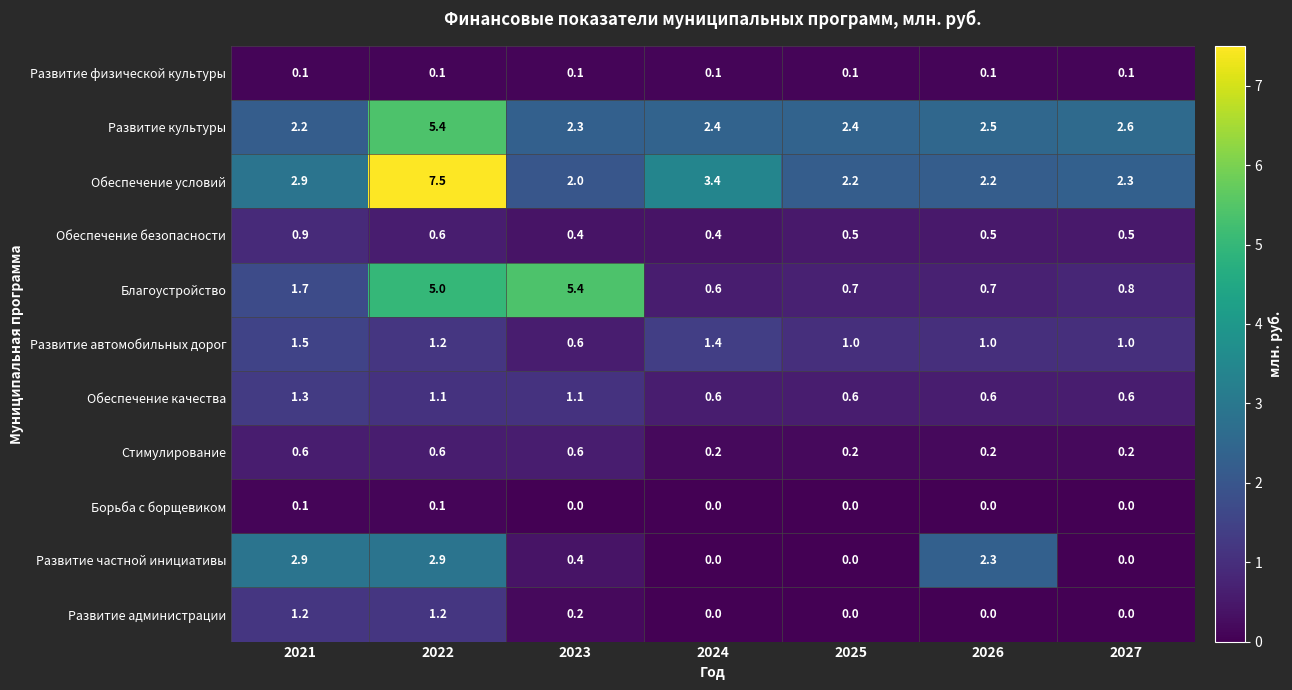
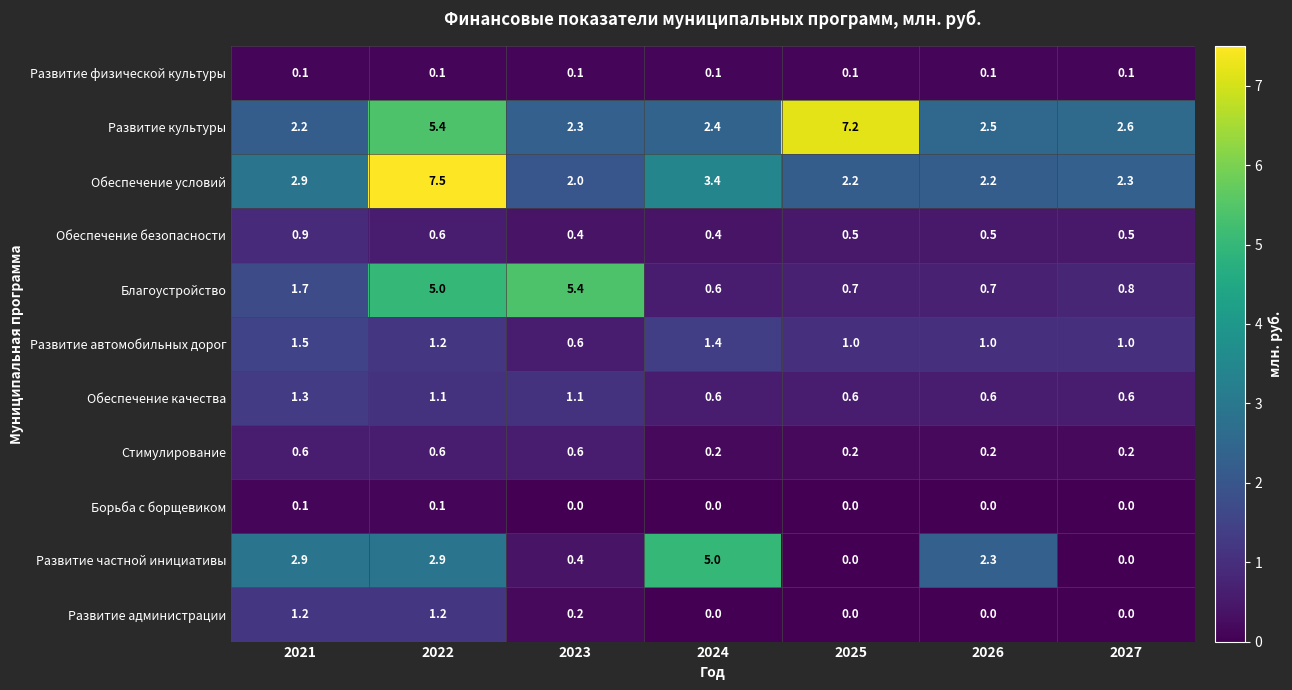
  {
    "Развитие физической культуры": {
      "2021": 0.1,
      "2022": 0.1,
      "2023": 0.1,
      "2024": 0.1,
      "2025": 0.1,
      "2026": 0.1,
      "2027": 0.1
    },
    "Развитие культуры": {
      "2021": 2.2,
      "2022": 5.4,
      "2023": 2.3,
      "2024": 2.4,
-     "2025": 2.4,
+     "2025": 7.2,
      "2026": 2.5,
      "2027": 2.6
    },
    "Обеспечение условий": {
      "2021": 2.9,
      "2022": 7.5,
      "2023": 2.0,
      "2024": 3.4,
      "2025": 2.2,
      "2026": 2.2,
      "2027": 2.3
    },
    "Обеспечение безопасности": {
      "2021": 0.9,
      "2022": 0.6,
      "2023": 0.4,
      "2024": 0.4,
      "2025": 0.5,
      "2026": 0.5,
      "2027": 0.5
    },
    "Благоустройство": {
      "2021": 1.7,
      "2022": 5.0,
      "2023": 5.4,
      "2024": 0.6,
      "2025": 0.7,
      "2026": 0.7,
      "2027": 0.8
    },
    "Развитие автомобильных дорог": {
      "2021": 1.5,
      "2022": 1.2,
      "2023": 0.6,
      "2024": 1.4,
      "2025": 1.0,
      "2026": 1.0,
      "2027": 1.0
    },
    "Обеспечение качества": {
      "2021": 1.3,
      "2022": 1.1,
      "2023": 1.1,
      "2024": 0.6,
      "2025": 0.6,
      "2026": 0.6,
      "2027": 0.6
    },
    "Стимулирование": {
      "2021": 0.6,
      "2022": 0.6,
      "2023": 0.6,
      "2024": 0.2,
      "2025": 0.2,
      "2026": 0.2,
      "2027": 0.2
    },
    "Борьба с борщевиком": {
      "2021": 0.1,
      "2022": 0.1,
      "2023": 0.0,
      "2024": 0.0,
      "2025": 0.0,
      "2026": 0.0,
      "2027": 0.0
    },
    "Развитие частной инициативы": {
      "2021": 2.9,
      "2022": 2.9,
      "2023": 0.4,
-     "2024": 0.0,
+     "2024": 5.0,
      "2025": 0.0,
      "2026": 2.3,
      "2027": 0.0
    },
    "Развитие администрации": {
      "2021": 1.2,
      "2022": 1.2,
      "2023": 0.2,
      "2024": 0.0,
      "2025": 0.0,
      "2026": 0.0,
      "2027": 0.0
    }
  }
